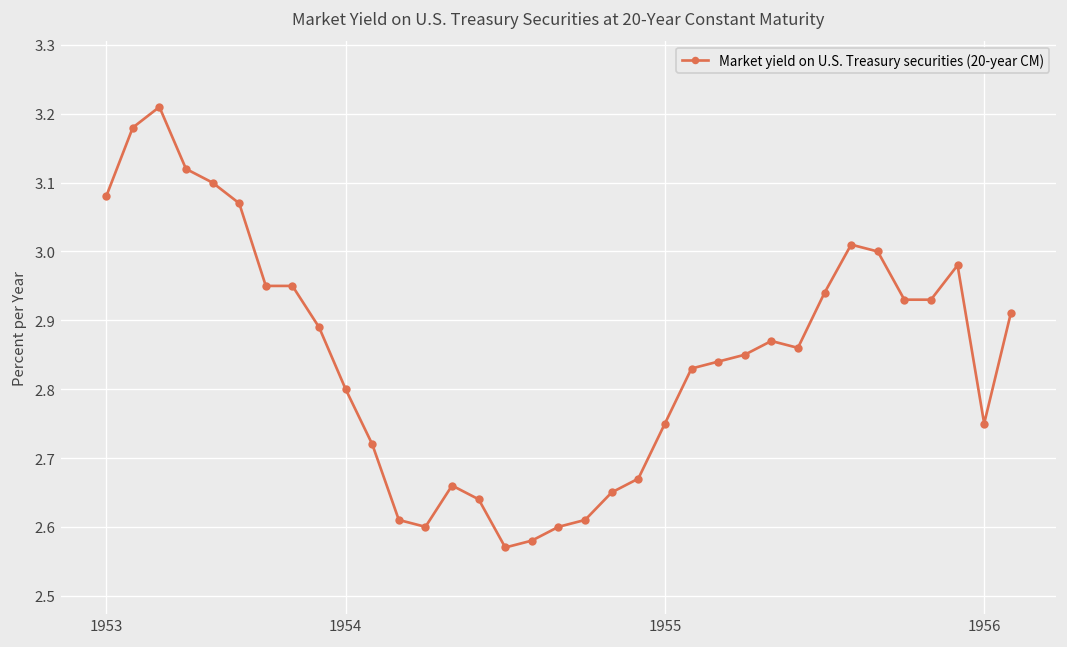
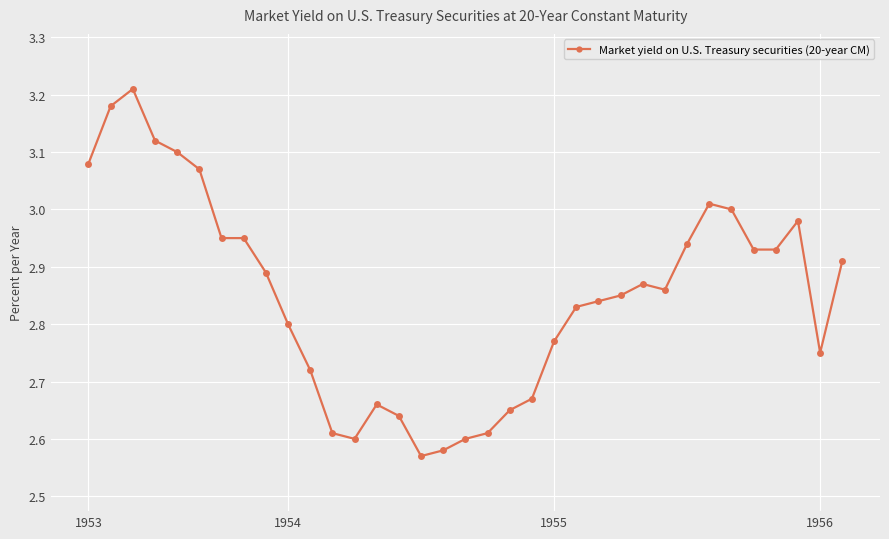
  {
    "1953": 3.08,
    "1954": 2.80,
-   "1955": 2.75,
+   "1955": 2.77,
    "1956": 2.75
  }
